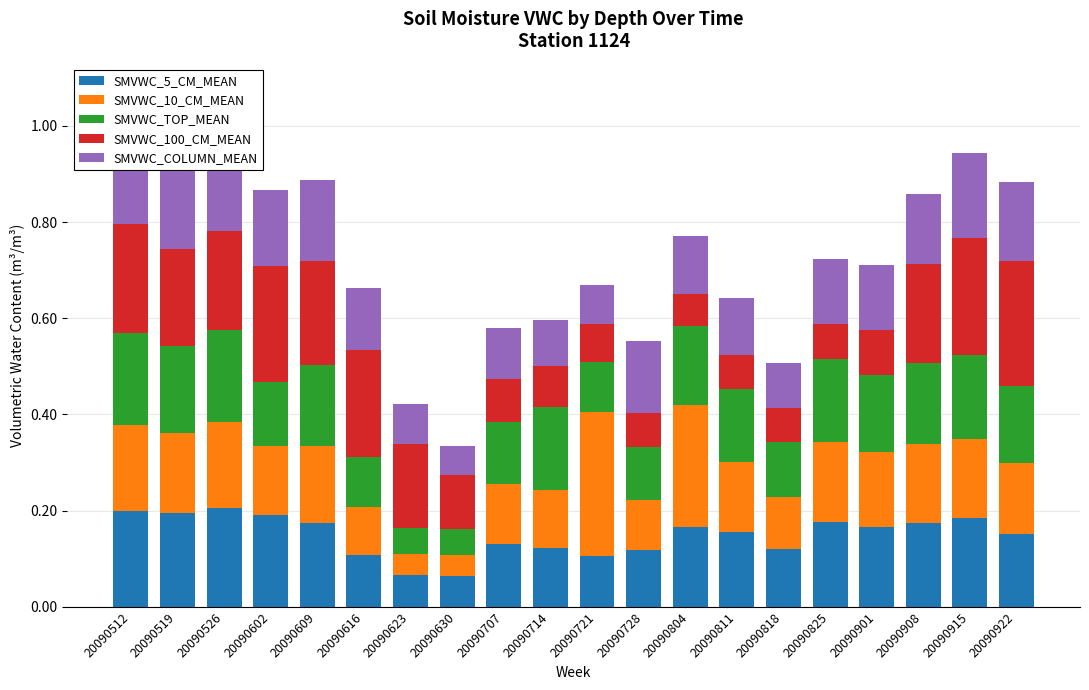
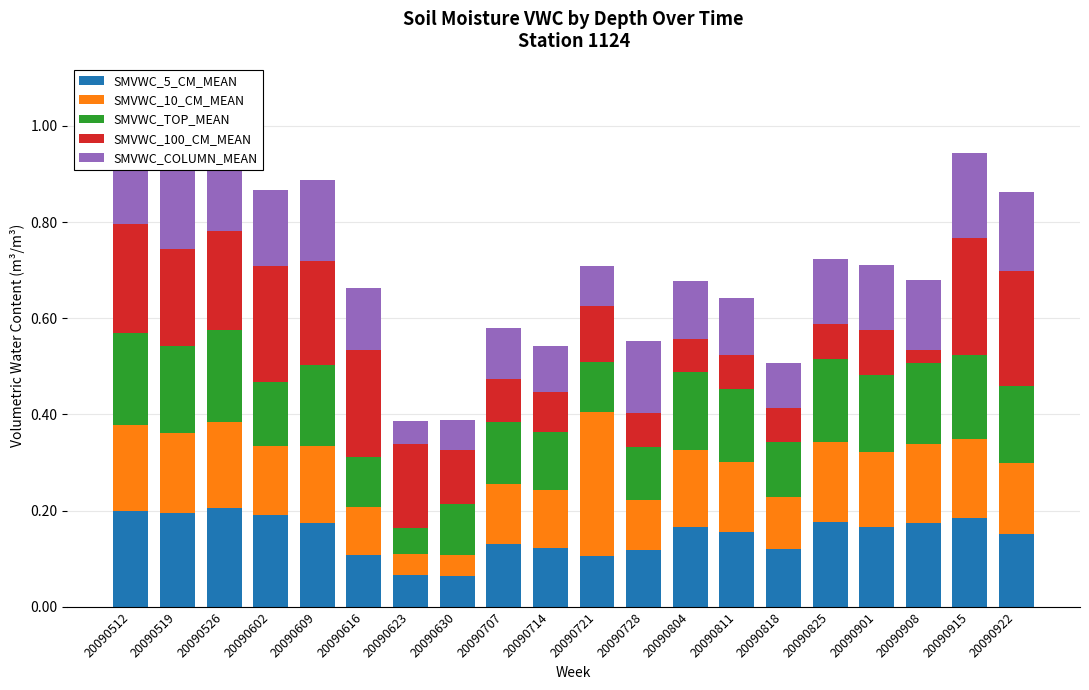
  {
    "SMVWC_5_CM_MEAN": {
      "20090512": 0.20,
      "20090519": 0.20,
      "20090526": 0.21,
      "20090602": 0.19,
      "20090609": 0.18,
      "20090616": 0.11,
      "20090623": 0.07,
      "20090630": 0.07,
      "20090707": 0.13,
      "20090714": 0.12,
      "20090721": 0.11,
      "20090728": 0.12,
      "20090804": 0.17,
      "20090811": 0.16,
      "20090818": 0.12,
      "20090825": 0.18,
      "20090901": 0.17,
      "20090908": 0.17,
      "20090915": 0.19,
      "20090922": 0.15
    },
    "SMVWC_10_CM_MEAN": {
      "20090512": 0.18,
      "20090519": 0.17,
      "20090526": 0.18,
      "20090602": 0.14,
      "20090609": 0.16,
      "20090616": 0.10,
      "20090623": 0.04,
      "20090630": 0.04,
      "20090707": 0.13,
      "20090714": 0.12,
      "20090721": 0.30,
      "20090728": 0.10,
-     "20090804": 0.25,
+     "20090804": 0.16,
      "20090811": 0.15,
      "20090818": 0.11,
      "20090825": 0.17,
      "20090901": 0.15,
      "20090908": 0.16,
      "20090915": 0.16,
      "20090922": 0.15
    },
    "SMVWC_TOP_MEAN": {
      "20090512": 0.19,
      "20090519": 0.18,
      "20090526": 0.19,
      "20090602": 0.13,
      "20090609": 0.17,
      "20090616": 0.10,
      "20090623": 0.05,
-     "20090630": 0.05,
+     "20090630": 0.11,
      "20090707": 0.13,
-     "20090714": 0.17,
+     "20090714": 0.12,
      "20090721": 0.10,
      "20090728": 0.11,
      "20090804": 0.16,
      "20090811": 0.15,
      "20090818": 0.11,
      "20090825": 0.17,
      "20090901": 0.16,
      "20090908": 0.17,
      "20090915": 0.18,
      "20090922": 0.16
    },
    "SMVWC_100_CM_MEAN": {
      "20090512": 0.23,
      "20090519": 0.20,
      "20090526": 0.20,
      "20090602": 0.24,
      "20090609": 0.22,
      "20090616": 0.22,
      "20090623": 0.17,
      "20090630": 0.11,
      "20090707": 0.09,
      "20090714": 0.08,
-     "20090721": 0.08,
+     "20090721": 0.12,
      "20090728": 0.07,
      "20090804": 0.07,
      "20090811": 0.07,
      "20090818": 0.07,
      "20090825": 0.07,
      "20090901": 0.09,
-     "20090908": 0.21,
+     "20090908": 0.03,
      "20090915": 0.24,
-     "20090922": 0.26
+     "20090922": 0.24
    },
    "SMVWC_COLUMN_MEAN": {
      "20090602": 0.16,
      "20090609": 0.17,
      "20090616": 0.13,
-     "20090623": 0.08,
+     "20090623": 0.05,
      "20090630": 0.06,
      "20090707": 0.10,
      "20090714": 0.10,
      "20090721": 0.08,
      "20090728": 0.15,
      "20090804": 0.12,
      "20090811": 0.12,
      "20090818": 0.09,
      "20090825": 0.14,
      "20090901": 0.14,
      "20090908": 0.15,
      "20090915": 0.18,
      "20090922": 0.16
    }
  }
